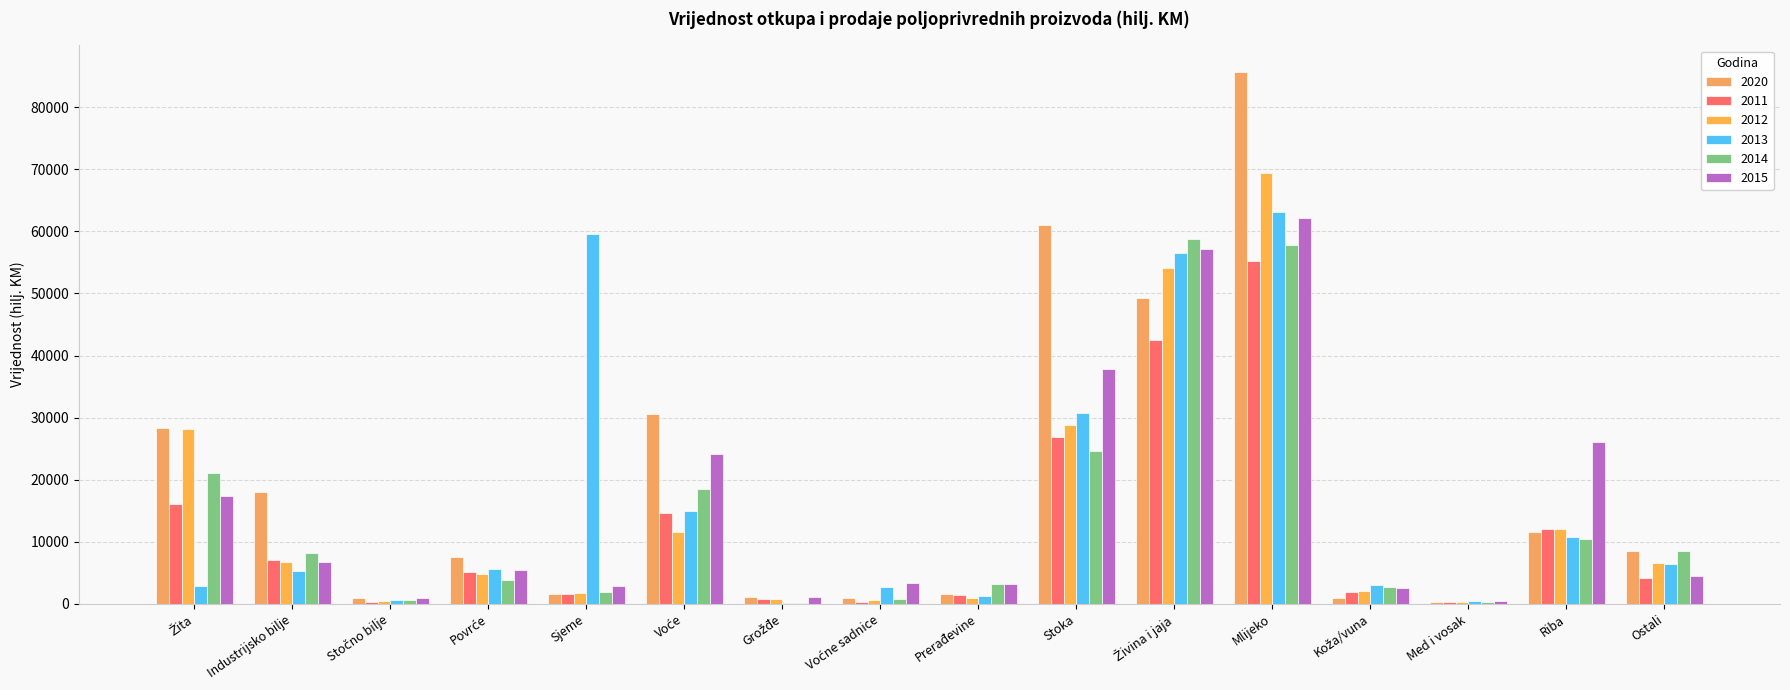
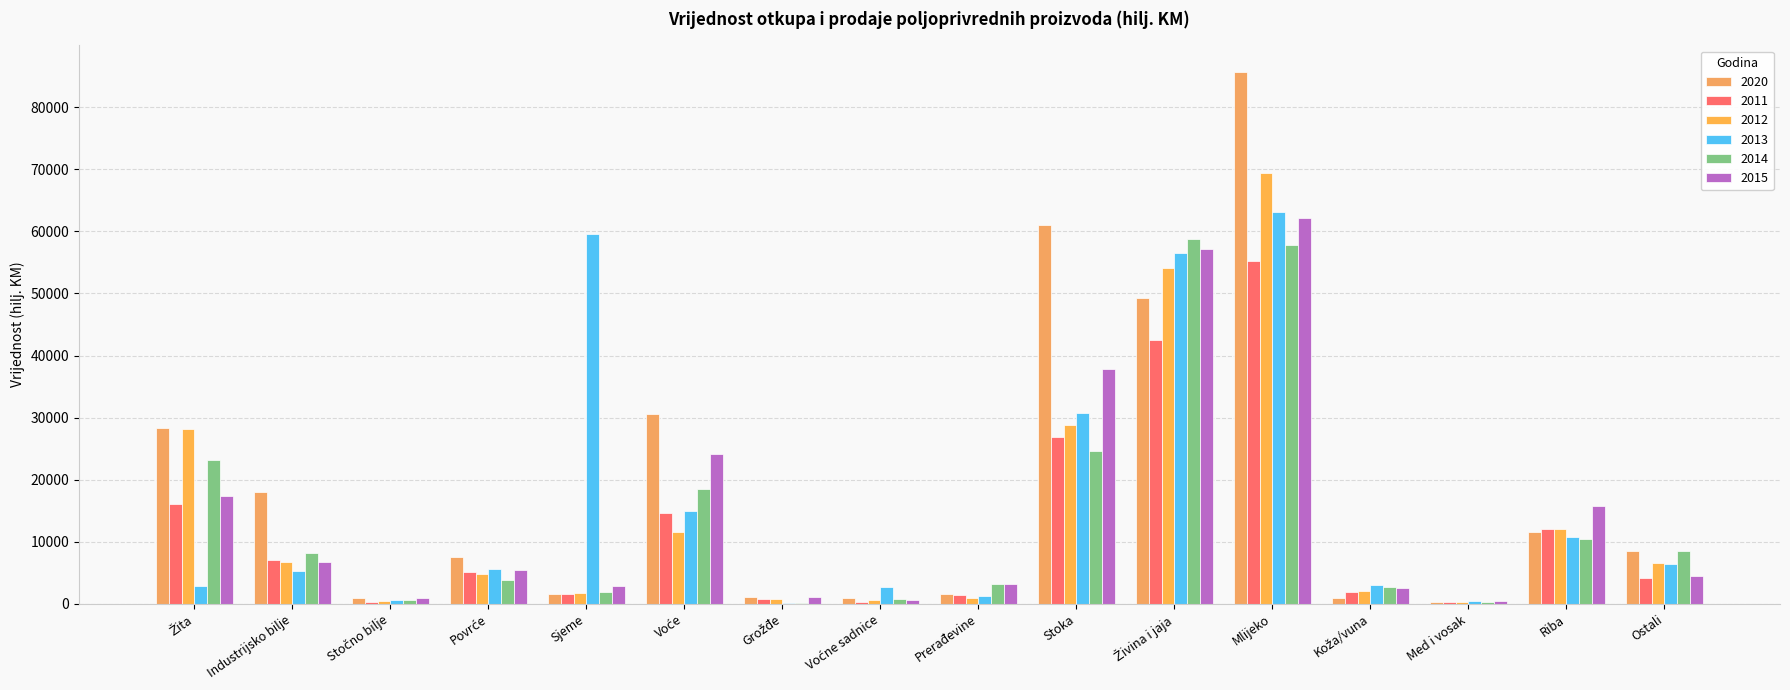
  {
    "2013": {
      "Žita": 3000,
      "Industrijsko bilje": 5000,
      "Stočno bilje": 1000,
      "Povrće": 6000,
      "Sjeme": 60000,
      "Voće": 15000,
      "Voćne sadnice": 3000,
      "Prerađevine": 1000,
      "Stoka": 31000,
      "Živina i jaja": 57000,
      "Mlijeko": 63000,
      "Koža/vuna": 3000,
      "Med i vosak": 0,
      "Riba": 11000,
      "Ostali": 6000
    },
    "2014": {
-     "Žita": 21000,
+     "Žita": 23000,
      "Industrijsko bilje": 8000,
      "Stočno bilje": 1000,
      "Povrće": 4000,
      "Sjeme": 2000,
      "Voće": 19000,
      "Voćne sadnice": 1000,
      "Prerađevine": 3000,
      "Stoka": 25000,
      "Živina i jaja": 59000,
      "Mlijeko": 58000,
      "Koža/vuna": 3000,
      "Riba": 11000,
      "Ostali": 8000
    },
    "2015": {
      "Žita": 17000,
      "Industrijsko bilje": 7000,
      "Stočno bilje": 1000,
      "Povrće": 6000,
      "Sjeme": 3000,
      "Voće": 24000,
      "Grožđe": 1000,
-     "Voćne sadnice": 3000,
+     "Voćne sadnice": 1000,
      "Prerađevine": 3000,
      "Stoka": 38000,
      "Živina i jaja": 57000,
      "Mlijeko": 62000,
      "Koža/vuna": 3000,
      "Med i vosak": 0,
-     "Riba": 26000,
+     "Riba": 16000,
      "Ostali": 4000
    }
  }
